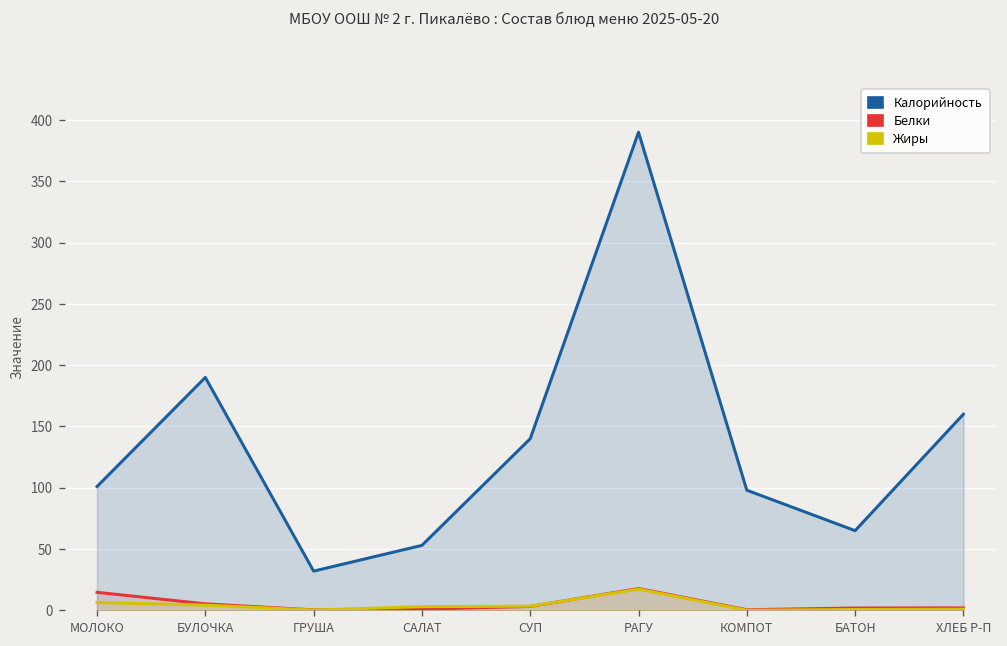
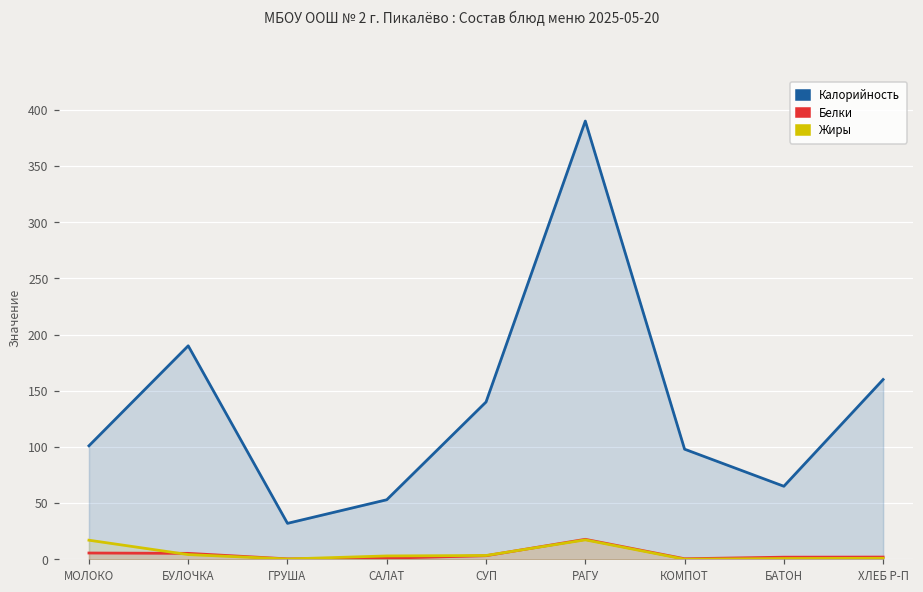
  {
    "Калорийность": {
      "МОЛОКО": 101,
      "БУЛОЧКА": 190,
      "ГРУША": 32,
      "САЛАТ": 53,
      "СУП": 140,
      "РАГУ": 390,
      "КОМПОТ": 98,
      "БАТОН": 65,
      "ХЛЕБ Р-П": 160
    },
    "Белки": {
-     "МОЛОКО": 15
+     "МОЛОКО": 6
    },
    "Жиры": {
-     "МОЛОКО": 6
+     "МОЛОКО": 17
    }
  }
